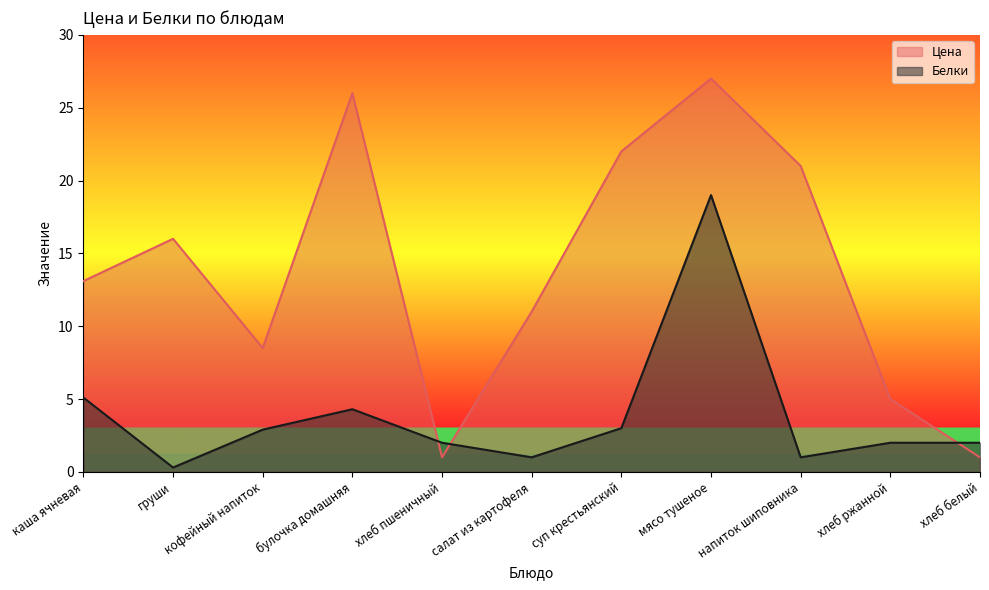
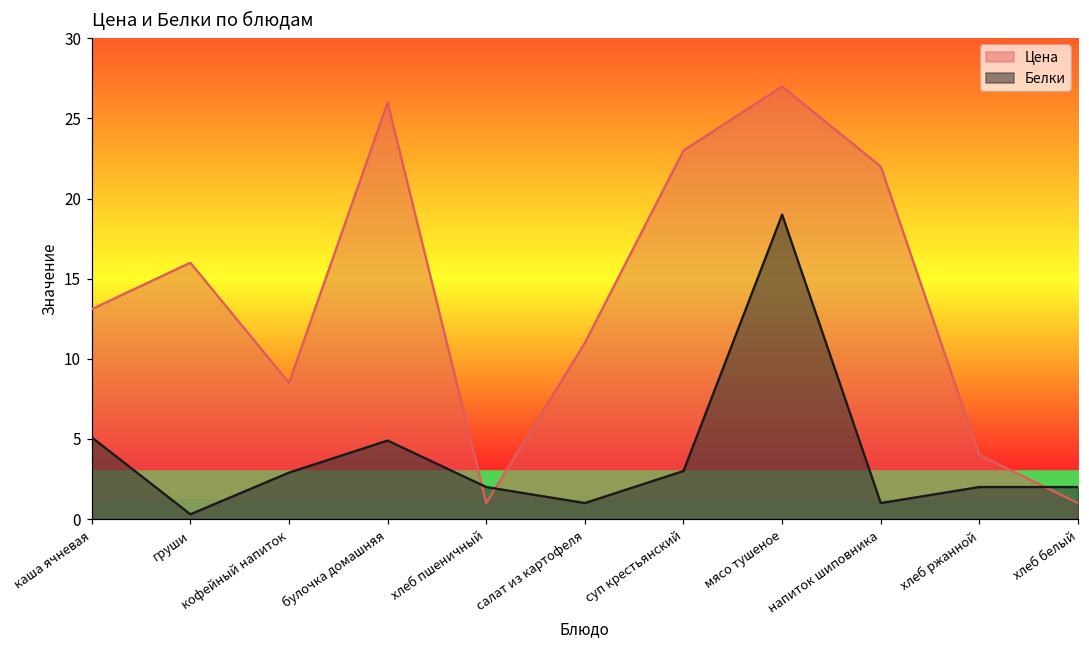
  {
    "Цена": {
      "каша ячневая": 13,
      "груши": 16,
      "кофейный напиток": 8.5,
      "булочка домашняя": 26,
      "хлеб пшеничный": 1,
      "салат из картофеля": 11,
-     "суп крестьянский": 22,
+     "суп крестьянский": 23,
      "мясо тушеное": 27,
-     "напиток шиповника": 21,
-     "хлеб ржанной": 5,
+     "напиток шиповника": 22,
+     "хлеб ржанной": 4,
      "хлеб белый": 1
    },
    "Белки": {
      "каша ячневая": 5.1,
      "груши": 0.3,
      "кофейный напиток": 2.9,
-     "булочка домашняя": 4.3,
+     "булочка домашняя": 4.9,
      "хлеб пшеничный": 2.0,
      "салат из картофеля": 1.0,
      "суп крестьянский": 3.0,
      "мясо тушеное": 19.0,
      "напиток шиповника": 1.0,
      "хлеб ржанной": 2.0,
      "хлеб белый": 2.0
    }
  }
